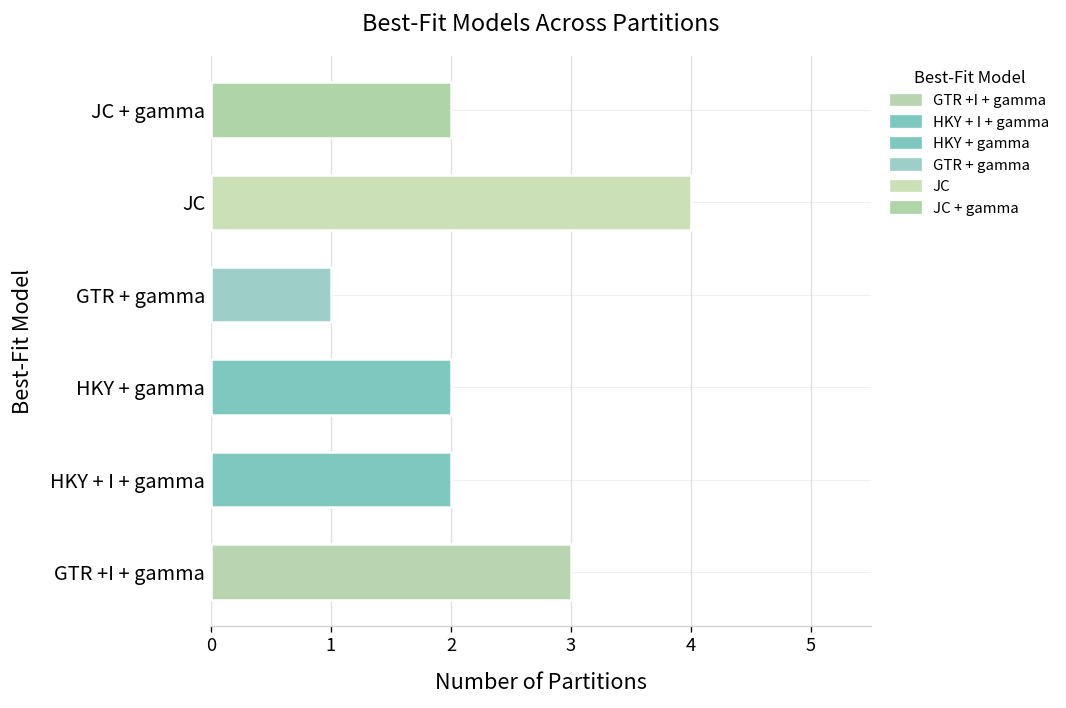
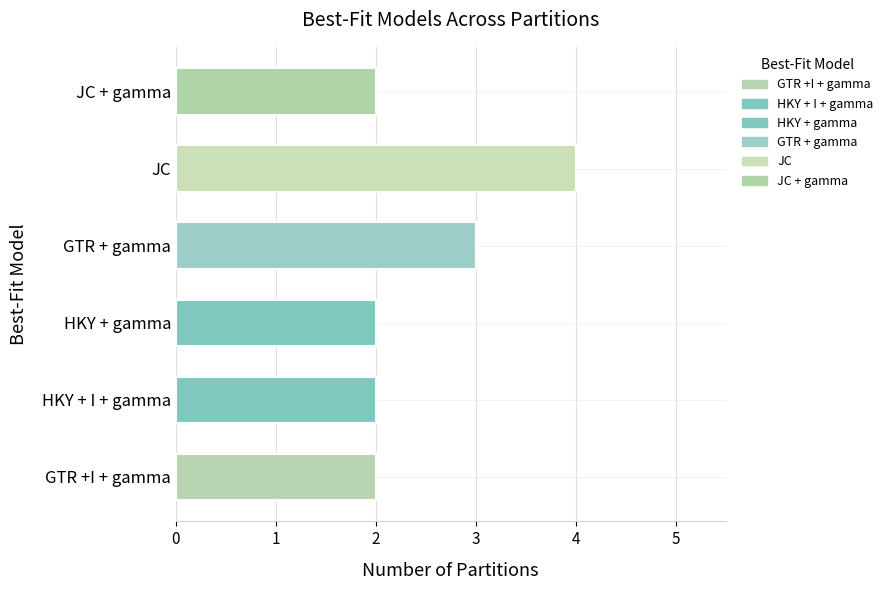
  {
    "JC + gamma": 2,
    "JC": 4,
-   "GTR + gamma": 1,
+   "GTR + gamma": 3,
    "HKY + gamma": 2,
    "HKY + I + gamma": 2,
-   "GTR +I + gamma": 3
+   "GTR +I + gamma": 2
  }
